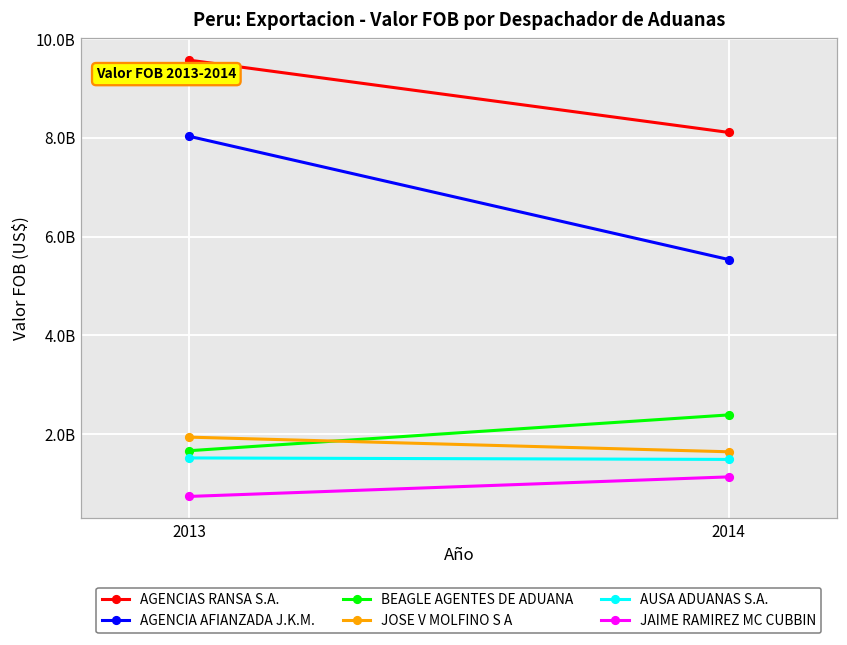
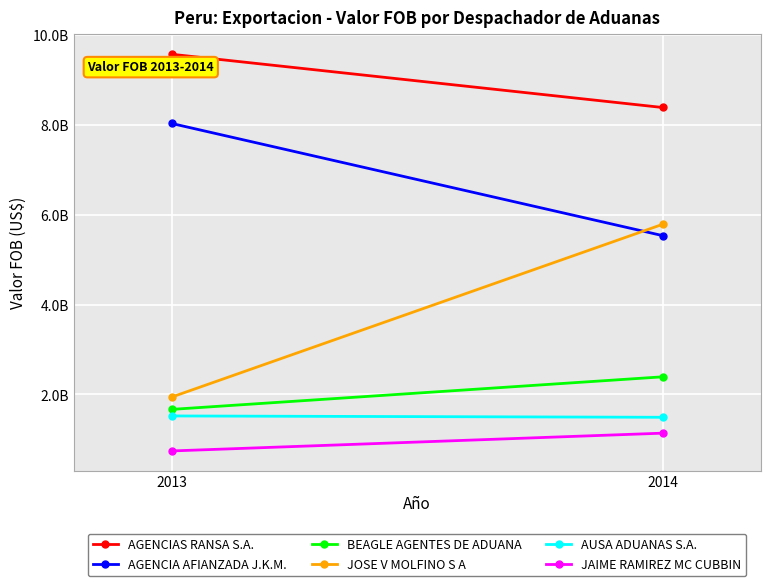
  {
    "AGENCIAS RANSA S.A.": {
-     "2014": 8100000000
+     "2014": 8400000000
    },
    "AGENCIA AFIANZADA J.K.M.": {
      "2013": 8000000000,
      "2014": 5500000000
    },
    "BEAGLE AGENTES DE ADUANA": {
      "2013": 1700000000,
      "2014": 2400000000
    },
    "JOSE V MOLFINO S A": {
      "2013": 1900000000,
-     "2014": 1600000000
+     "2014": 5800000000
    },
    "AUSA ADUANAS S.A.": {
      "2013": 1500000000,
      "2014": 1500000000
    },
    "JAIME RAMIREZ MC CUBBIN": {
      "2013": 700000000,
      "2014": 1100000000
    }
  }
